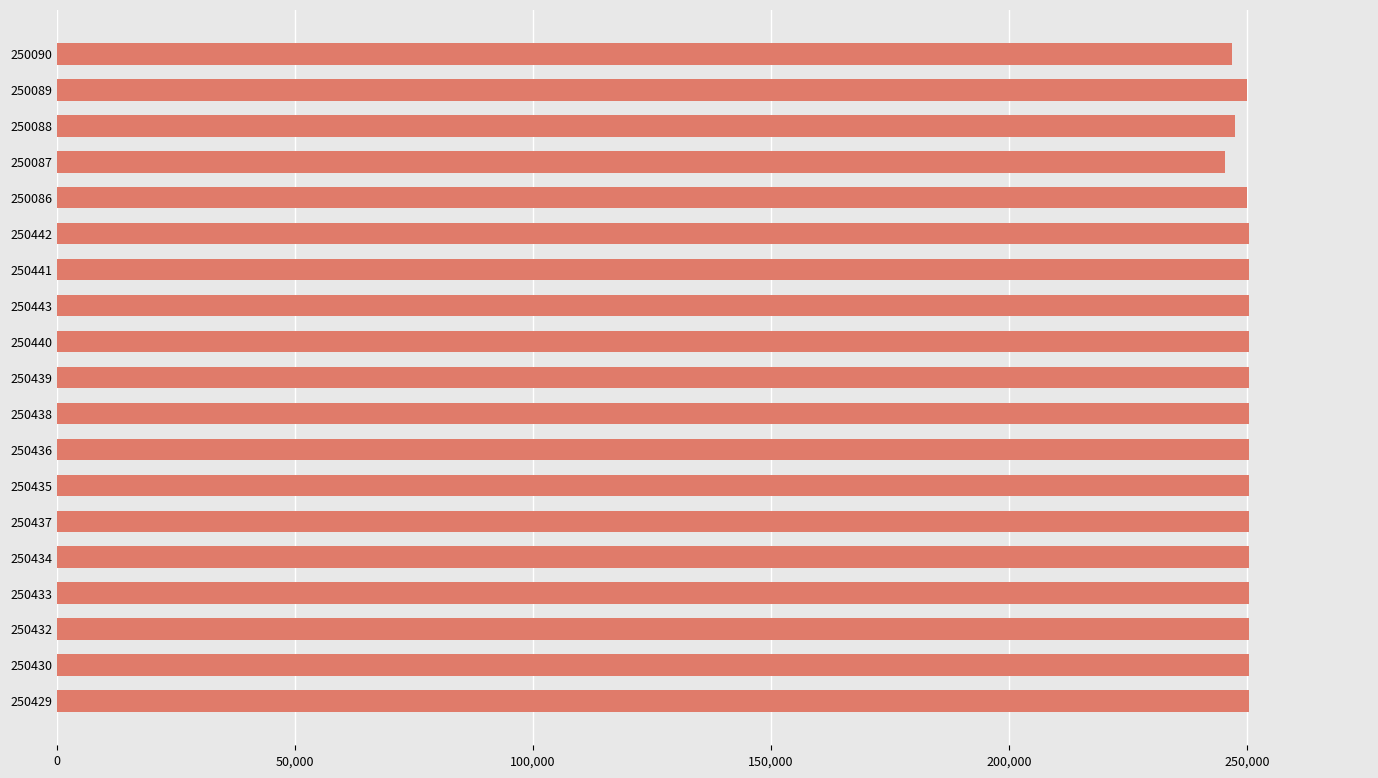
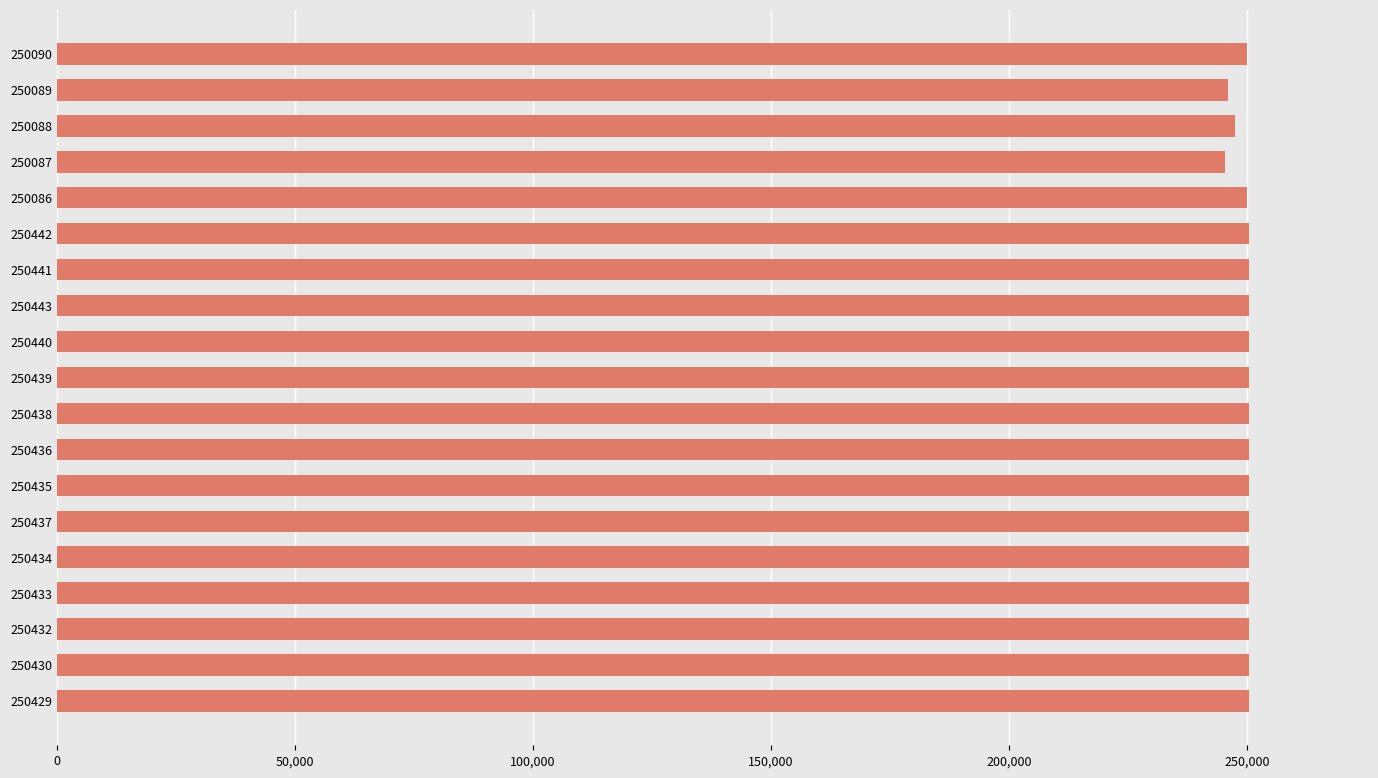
  {
-   "250090": "247,000",
-   "250089": "250,000",
+   "250090": "250,000",
+   "250089": "246,000",
    "250088": "248,000",
    "250087": "245,000",
    "250086": "250,000",
    "250442": "250,000",
    "250441": "250,000",
    "250443": "250,000",
    "250440": "250,000",
    "250439": "250,000",
    "250438": "250,000",
    "250436": "250,000",
    "250435": "250,000",
    "250437": "250,000",
    "250434": "250,000",
    "250433": "250,000",
    "250432": "250,000",
    "250430": "250,000",
    "250429": "250,000"
  }
